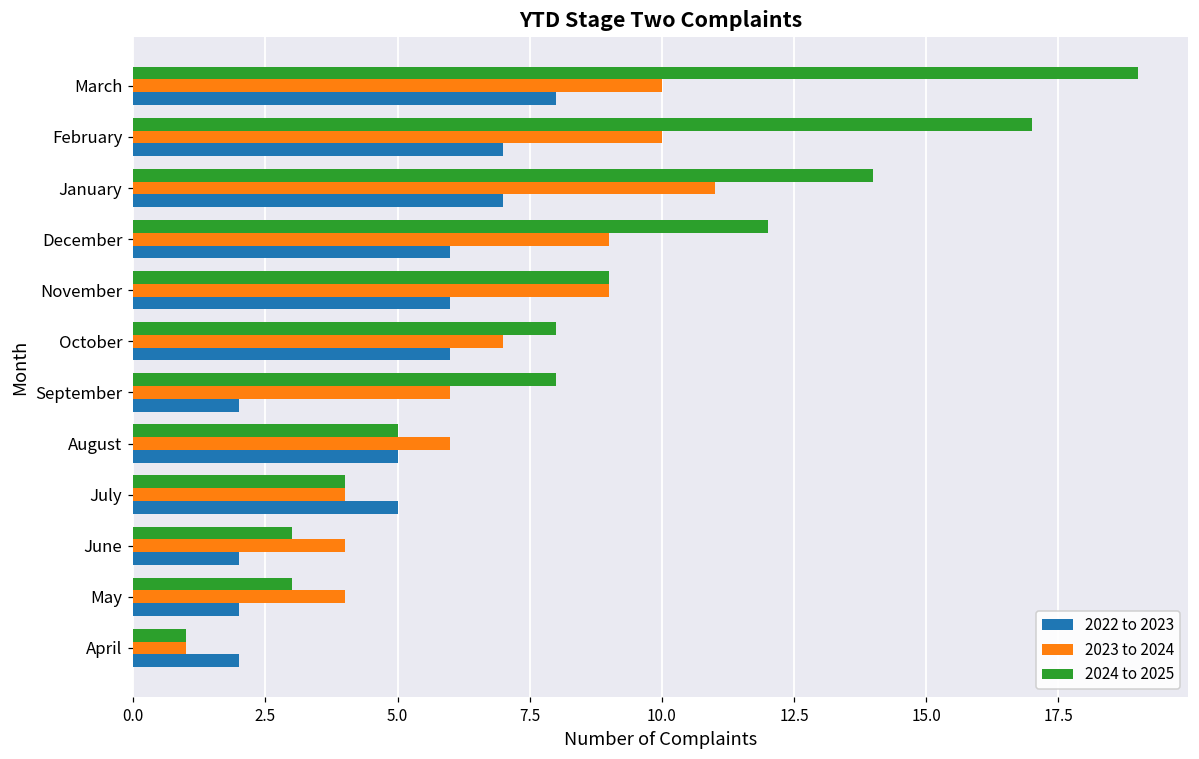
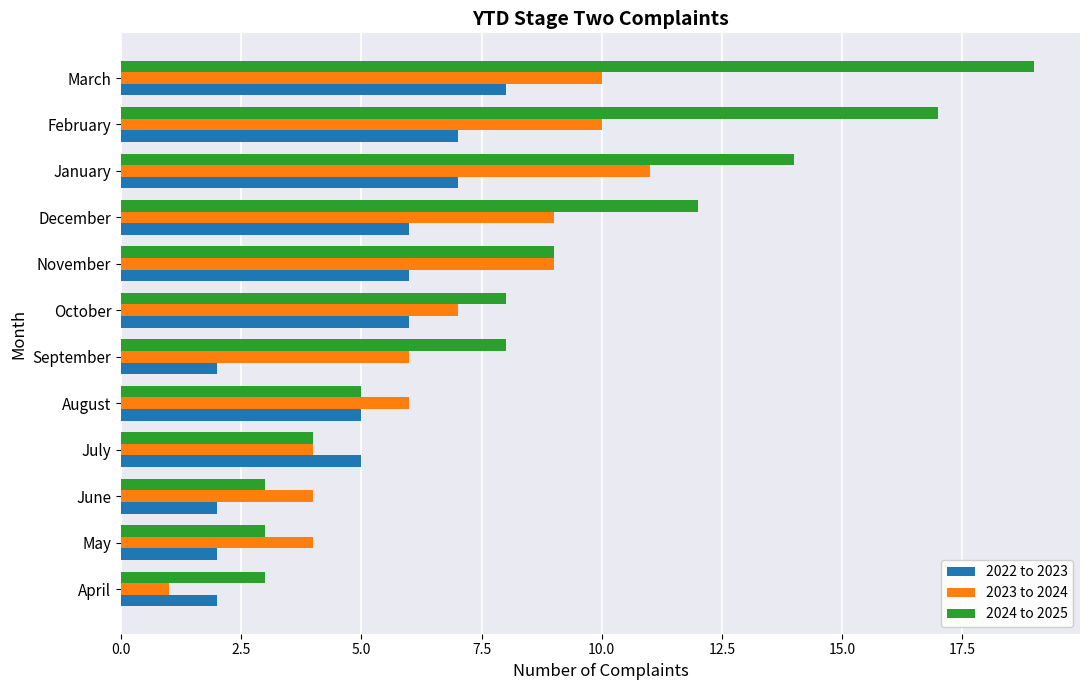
  {
    "2022 to 2023": {
      "March": 8,
      "February": 7,
      "January": 7,
      "December": 6,
      "November": 6,
      "October": 6,
      "September": 2,
      "August": 5,
      "July": 5,
      "June": 2,
      "May": 2,
      "April": 2
    },
    "2023 to 2024": {
      "March": 10,
      "February": 10,
      "January": 11,
      "December": 9,
      "November": 9,
      "October": 7,
      "September": 6,
      "August": 6,
      "July": 4,
      "June": 4,
      "May": 4,
      "April": 1
    },
    "2024 to 2025": {
      "March": 19,
      "February": 17,
      "January": 14,
      "December": 12,
      "November": 9,
      "October": 8,
      "September": 8,
      "August": 5,
      "July": 4,
      "June": 3,
      "May": 3,
-     "April": 1
+     "April": 3
    }
  }
